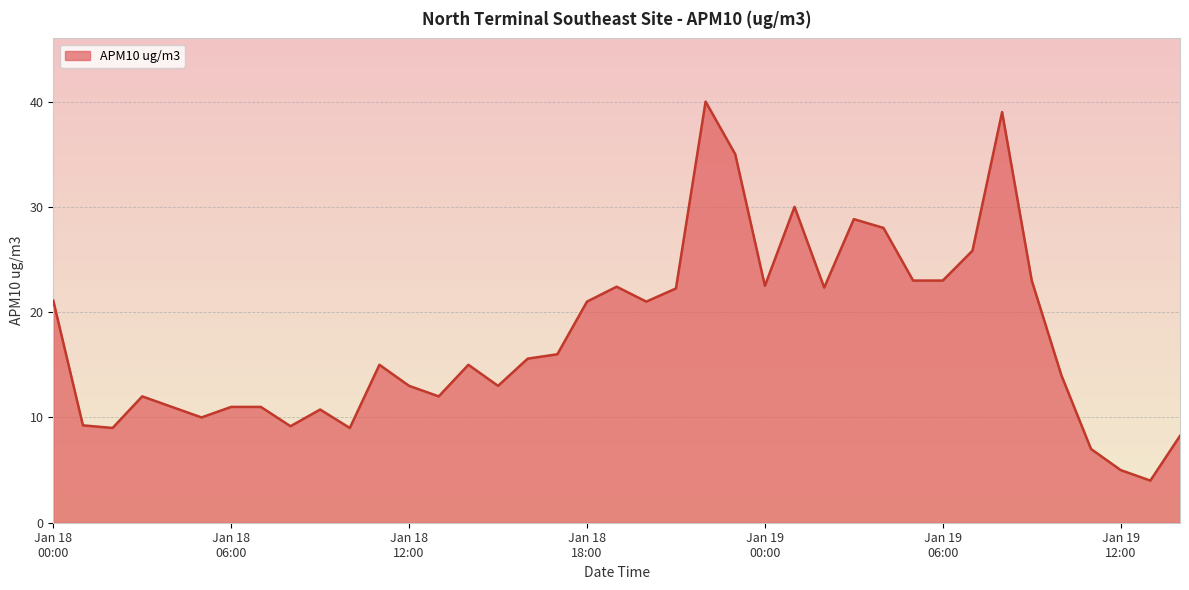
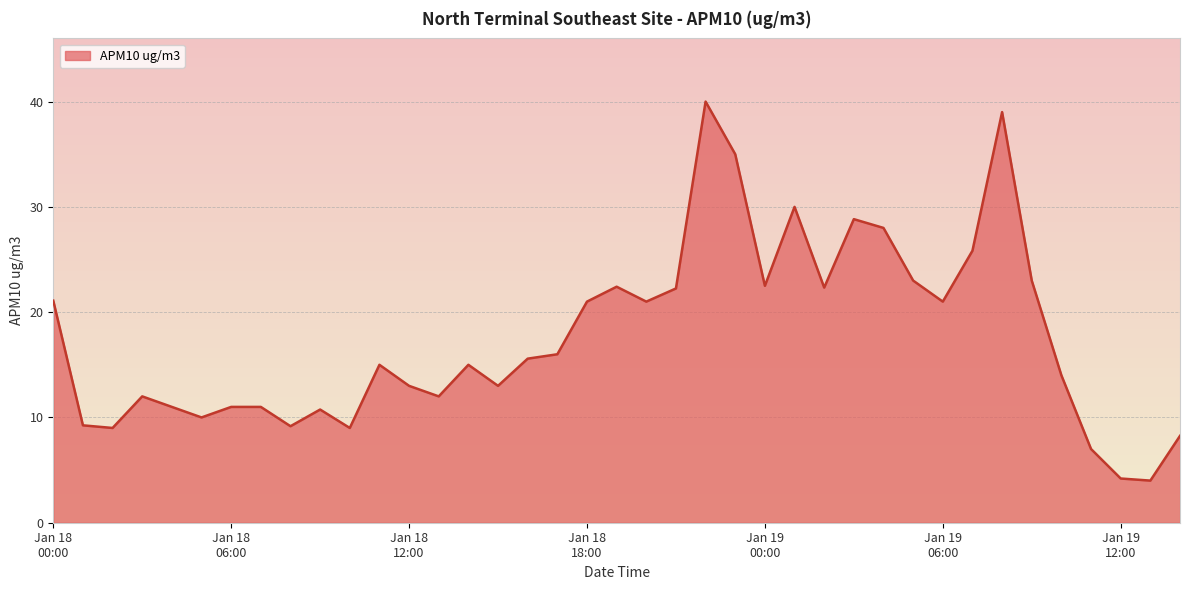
  {
    "Jan 18 00:00": 21.1,
    "Jan 18 06:00": 11.0,
    "Jan 18 12:00": 13.0,
    "Jan 18 18:00": 21.0,
    "Jan 19 00:00": 22.5,
-   "Jan 19 06:00": 23,
-   "Jan 19 12:00": 5.0
+   "Jan 19 06:00": 21,
+   "Jan 19 12:00": 4.2
  }
